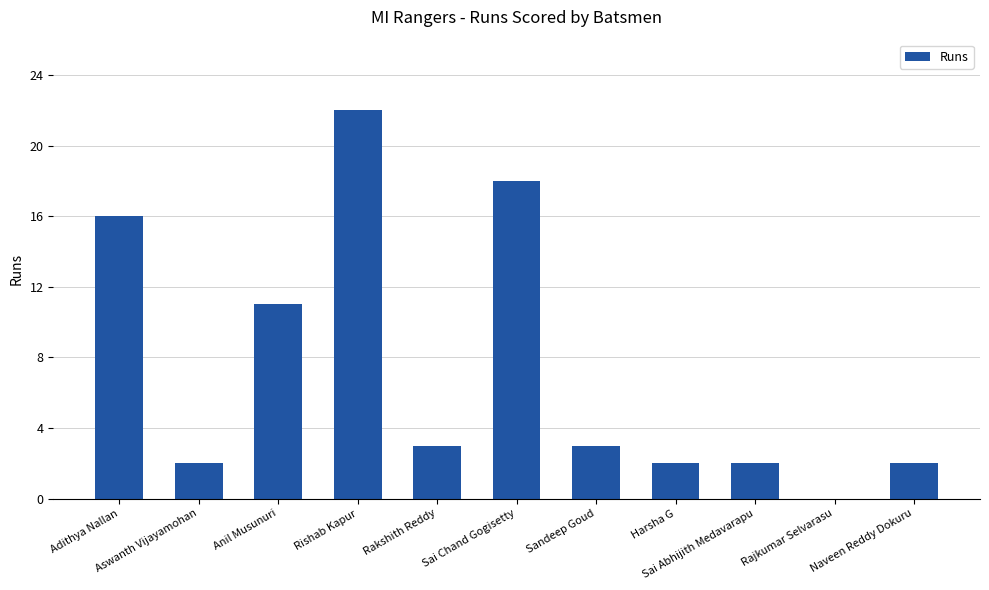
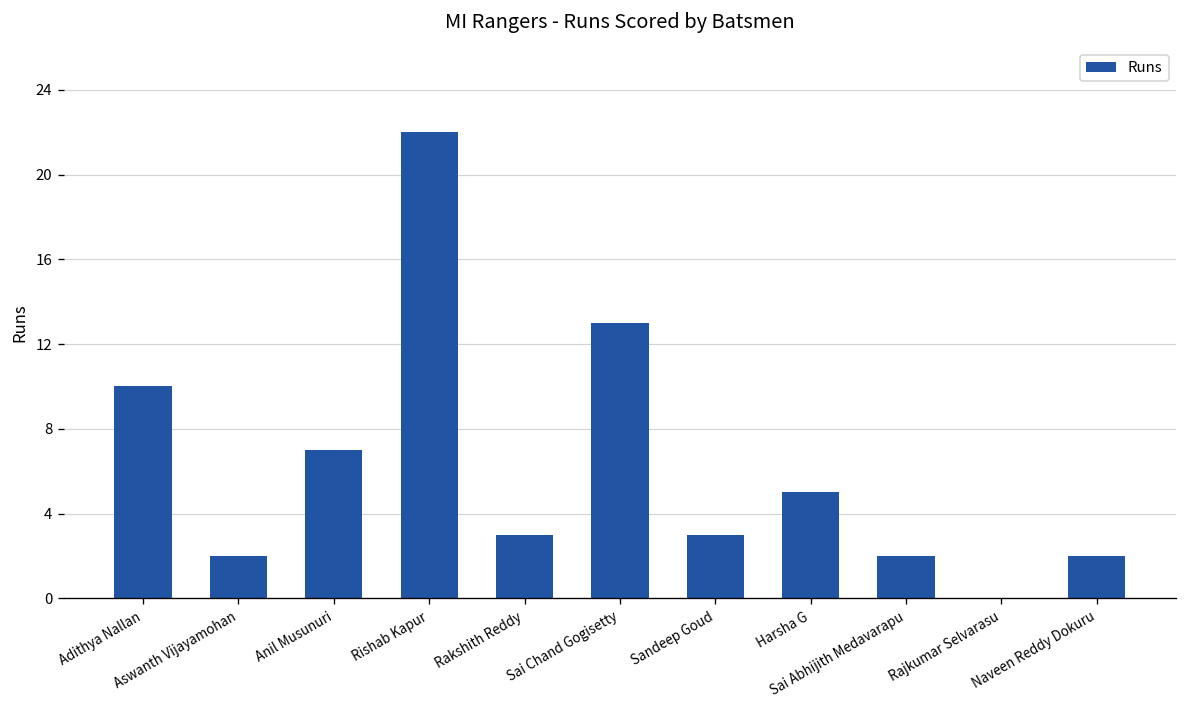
  {
-   "Adithya Nallan": 16,
+   "Adithya Nallan": 10,
    "Aswanth Vijayamohan": 2,
-   "Anil Musunuri": 11,
+   "Anil Musunuri": 7,
    "Rishab Kapur": 22,
    "Rakshith Reddy": 3,
-   "Sai Chand Gogisetty": 18,
+   "Sai Chand Gogisetty": 13,
    "Sandeep Goud": 3,
-   "Harsha G": 2,
+   "Harsha G": 5,
    "Sai Abhijith Medavarapu": 2,
    "Rajkumar Selvarasu": 0,
    "Naveen Reddy Dokuru": 2
  }
